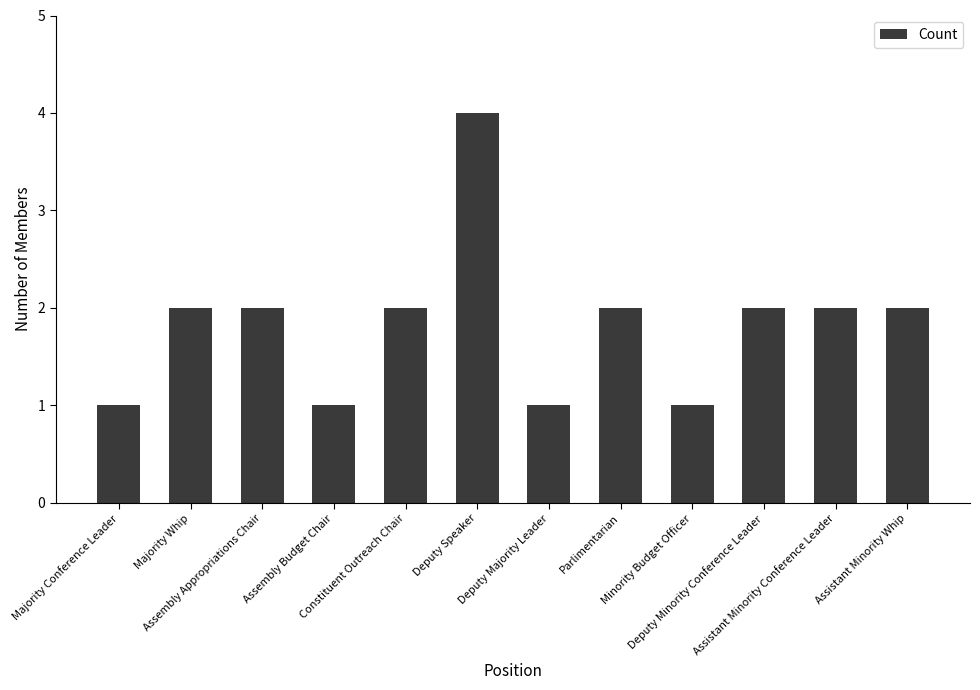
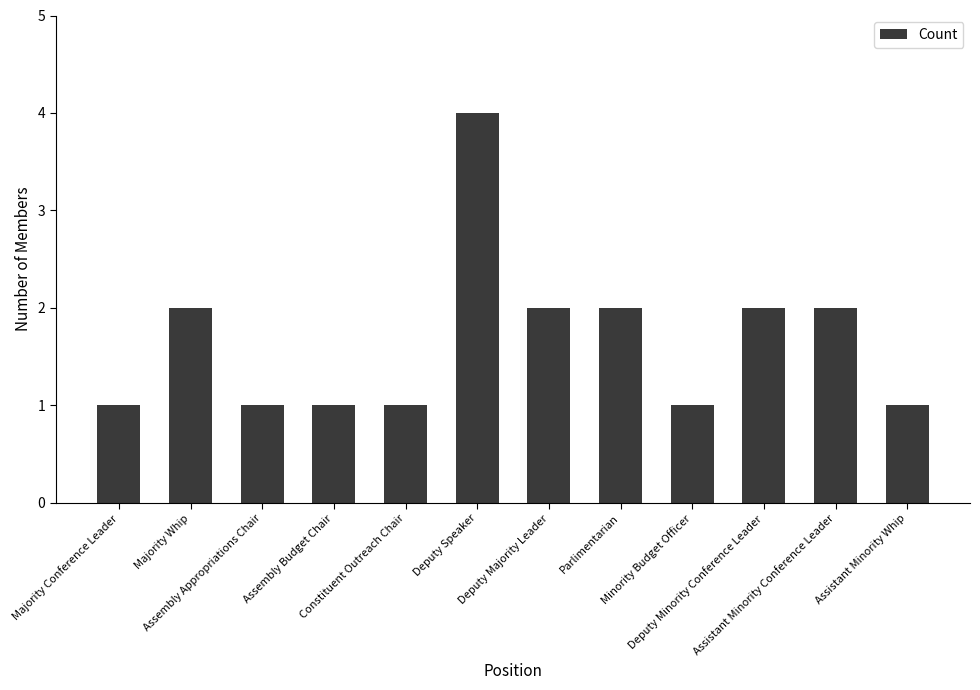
  {
    "Majority Conference Leader": 1,
    "Majority Whip": 2,
-   "Assembly Appropriations Chair": 2,
+   "Assembly Appropriations Chair": 1,
    "Assembly Budget Chair": 1,
-   "Constituent Outreach Chair": 2,
+   "Constituent Outreach Chair": 1,
    "Deputy Speaker": 4,
-   "Deputy Majority Leader": 1,
+   "Deputy Majority Leader": 2,
    "Parlimentarian": 2,
    "Minority Budget Officer": 1,
    "Deputy Minority Conference Leader": 2,
    "Assistant Minority Conference Leader": 2,
-   "Assistant Minority Whip": 2
+   "Assistant Minority Whip": 1
  }
